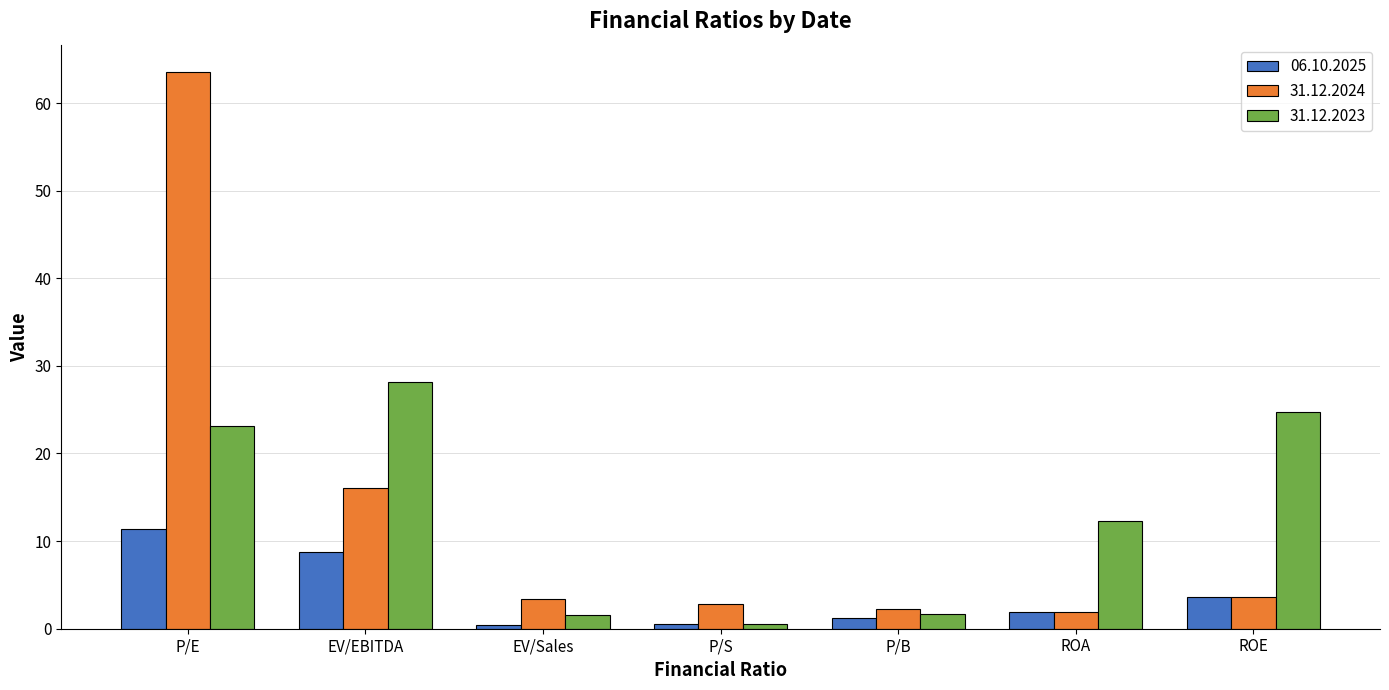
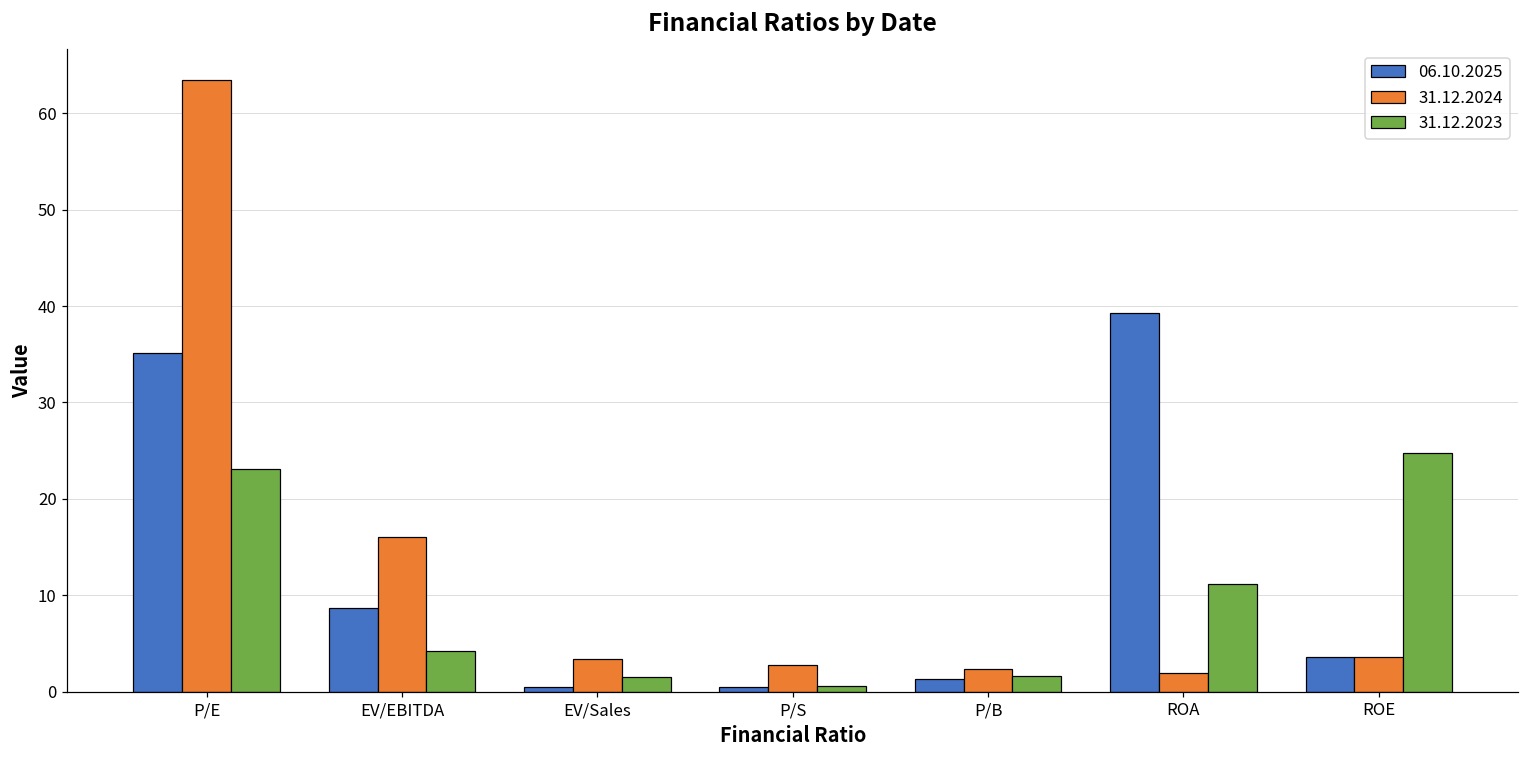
  {
    "06.10.2025": {
-     "P/E": 11,
+     "P/E": 35,
      "EV/EBITDA": 9,
      "EV/Sales": 0,
      "P/S": 0,
      "P/B": 1,
-     "ROA": 2,
+     "ROA": 39,
      "ROE": 4
    },
    "31.12.2024": {
      "P/E": 63,
      "EV/EBITDA": 16,
      "EV/Sales": 3,
      "P/S": 3,
      "P/B": 2,
      "ROA": 2,
      "ROE": 4
    },
    "31.12.2023": {
      "P/E": 23,
-     "EV/EBITDA": 28,
+     "EV/EBITDA": 4,
      "EV/Sales": 2,
      "P/S": 1,
      "P/B": 2,
-     "ROA": 12,
+     "ROA": 11,
      "ROE": 25
    }
  }
